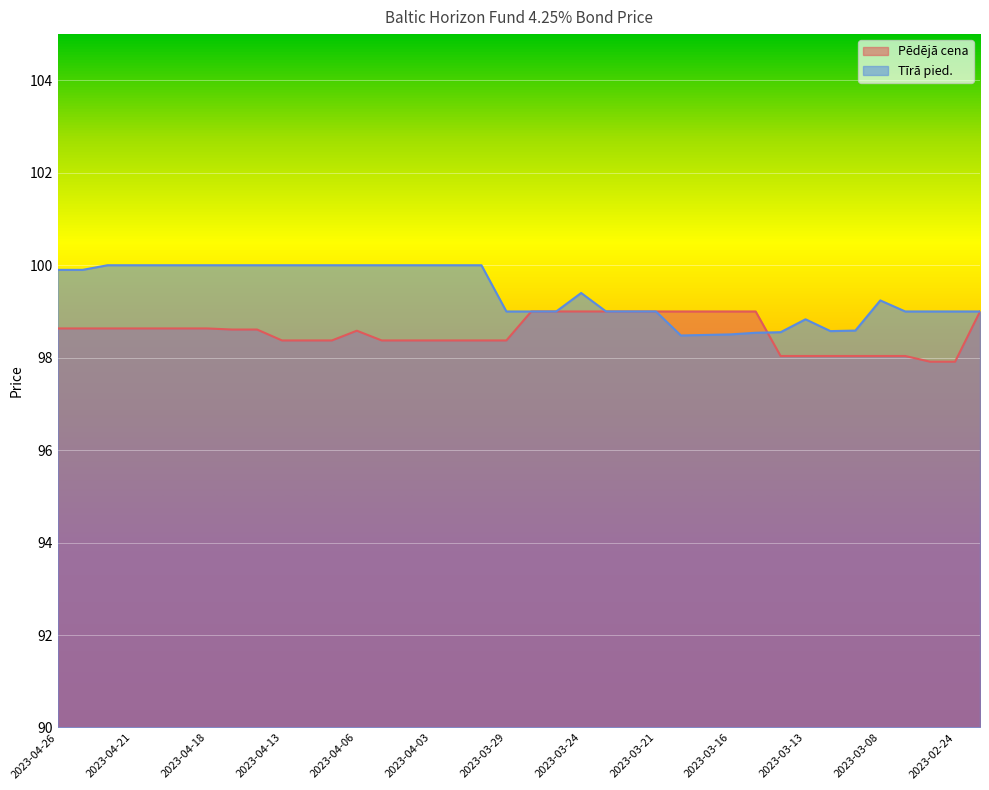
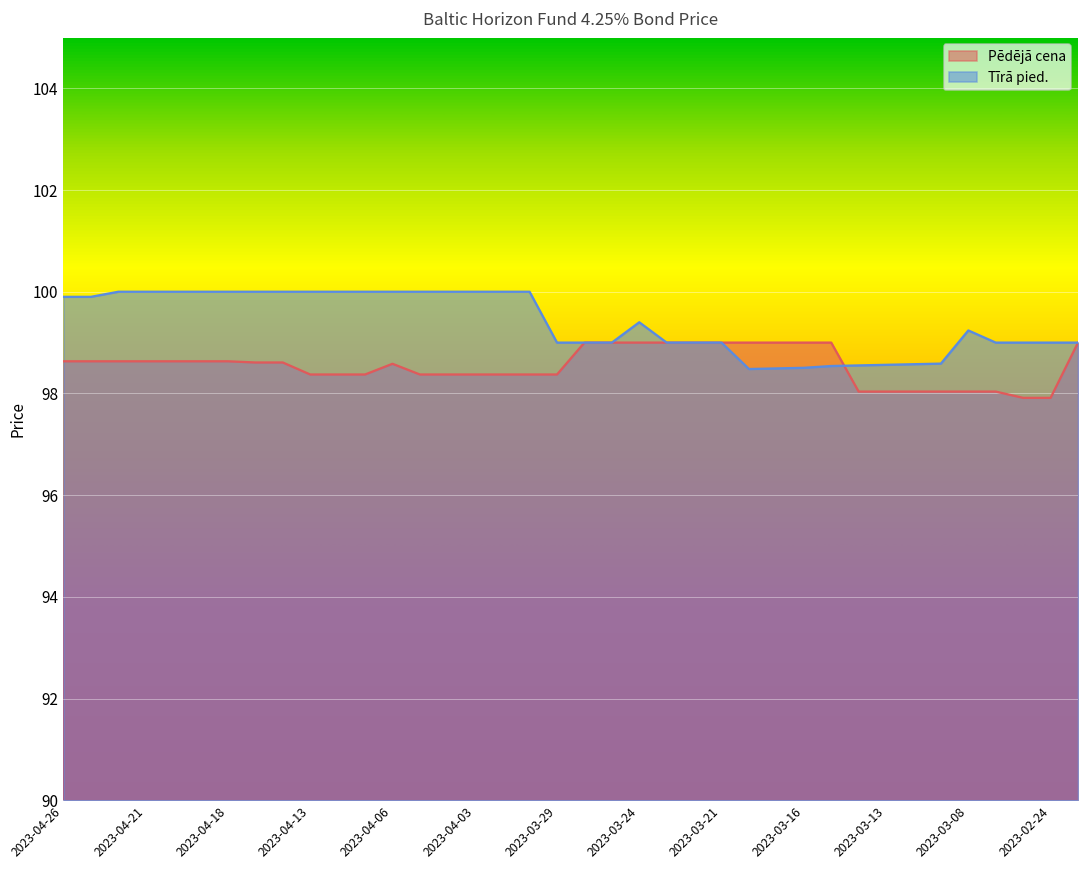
  {
    "Pēdējā cena": {
      "2023-04-26": 98.6,
      "2023-04-21": 98.6,
      "2023-04-18": 98.6,
      "2023-04-13": 98.4,
      "2023-04-06": 98.6,
      "2023-04-03": 98.4,
      "2023-03-29": 98.4,
      "2023-03-24": 99.0,
      "2023-03-16": 99.0,
      "2023-03-13": 98.0,
      "2023-03-08": 98.0,
      "2023-02-24": 97.9
    },
    "Tīrā pied.": {
      "2023-04-26": 99.9,
      "2023-04-21": 100.0,
      "2023-04-18": 100.0,
      "2023-04-13": 100.0,
      "2023-04-06": 100.0,
      "2023-04-03": 100.0,
      "2023-03-29": 99.0,
      "2023-03-24": 99.4,
      "2023-03-16": 98.5,
-     "2023-03-13": 98.8,
+     "2023-03-13": 98.6,
      "2023-03-08": 99.2,
      "2023-02-24": 99.0
    }
  }
